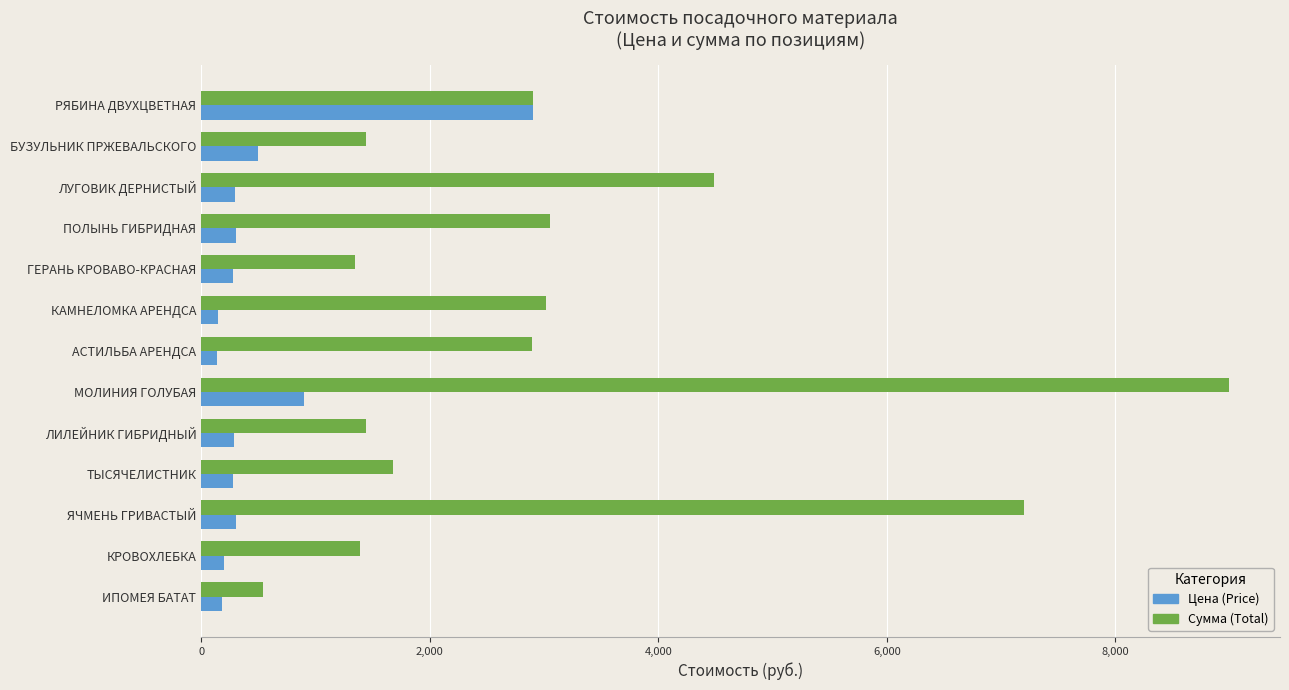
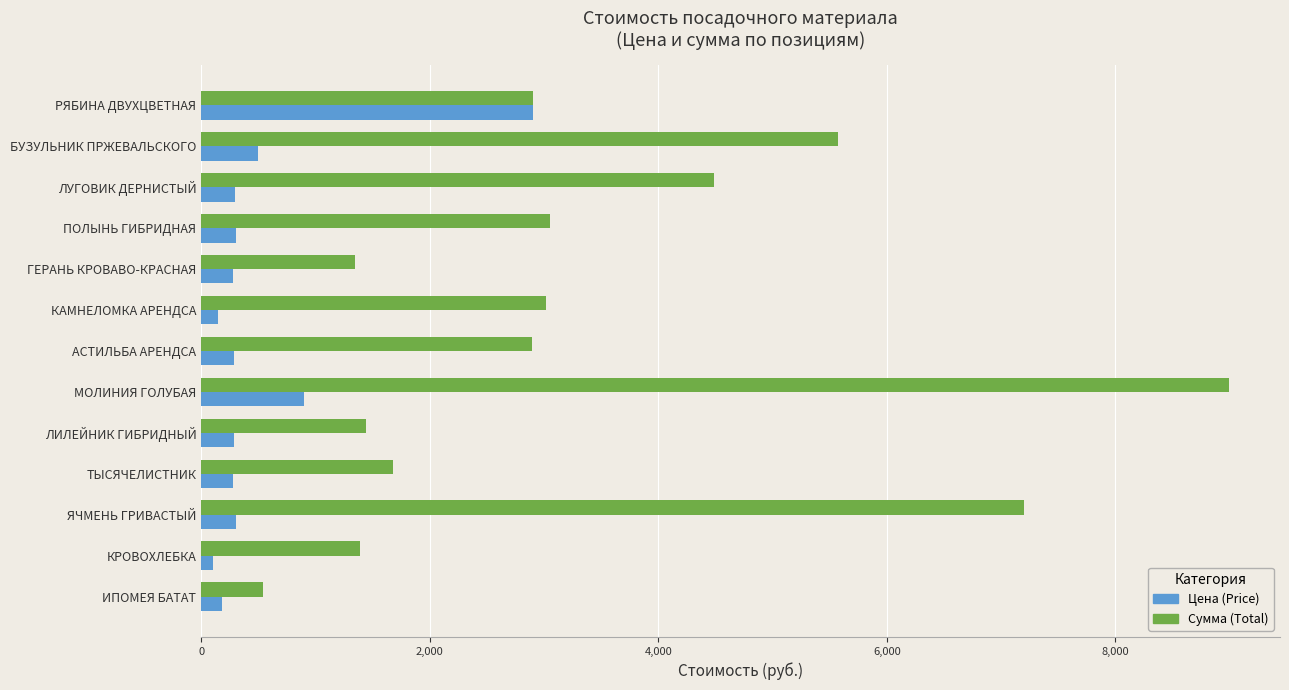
  {
    "Цена (Price)": {
      "РЯБИНА ДВУХЦВЕТНАЯ": "2,900",
      "БУЗУЛЬНИК ПРЖЕВАЛЬСКОГО": "500",
      "ЛУГОВИК ДЕРНИСТЫЙ": "300",
      "ПОЛЫНЬ ГИБРИДНАЯ": "310",
      "ГЕРАНЬ КРОВАВО-КРАСНАЯ": "280",
      "КАМНЕЛОМКА АРЕНДСА": "150",
-     "АСТИЛЬБА АРЕНДСА": "140",
+     "АСТИЛЬБА АРЕНДСА": "290",
      "МОЛИНИЯ ГОЛУБАЯ": "900",
      "ЛИЛЕЙНИК ГИБРИДНЫЙ": "290",
      "ТЫСЯЧЕЛИСТНИК": "280",
      "ЯЧМЕНЬ ГРИВАСТЫЙ": "300",
-     "КРОВОХЛЕБКА": "200",
+     "КРОВОХЛЕБКА": "100",
      "ИПОМЕЯ БАТАТ": "180"
    },
    "Сумма (Total)": {
      "РЯБИНА ДВУХЦВЕТНАЯ": "2,900",
-     "БУЗУЛЬНИК ПРЖЕВАЛЬСКОГО": "1,450",
+     "БУЗУЛЬНИК ПРЖЕВАЛЬСКОГО": "5,570",
      "ЛУГОВИК ДЕРНИСТЫЙ": "4,490",
      "ПОЛЫНЬ ГИБРИДНАЯ": "3,050",
      "ГЕРАНЬ КРОВАВО-КРАСНАЯ": "1,350",
      "КАМНЕЛОМКА АРЕНДСА": "3,020",
      "АСТИЛЬБА АРЕНДСА": "2,890",
      "МОЛИНИЯ ГОЛУБАЯ": "8,990",
      "ЛИЛЕЙНИК ГИБРИДНЫЙ": "1,450",
      "ТЫСЯЧЕЛИСТНИК": "1,680",
      "ЯЧМЕНЬ ГРИВАСТЫЙ": "7,200",
      "КРОВОХЛЕБКА": "1,390",
      "ИПОМЕЯ БАТАТ": "540"
    }
  }
